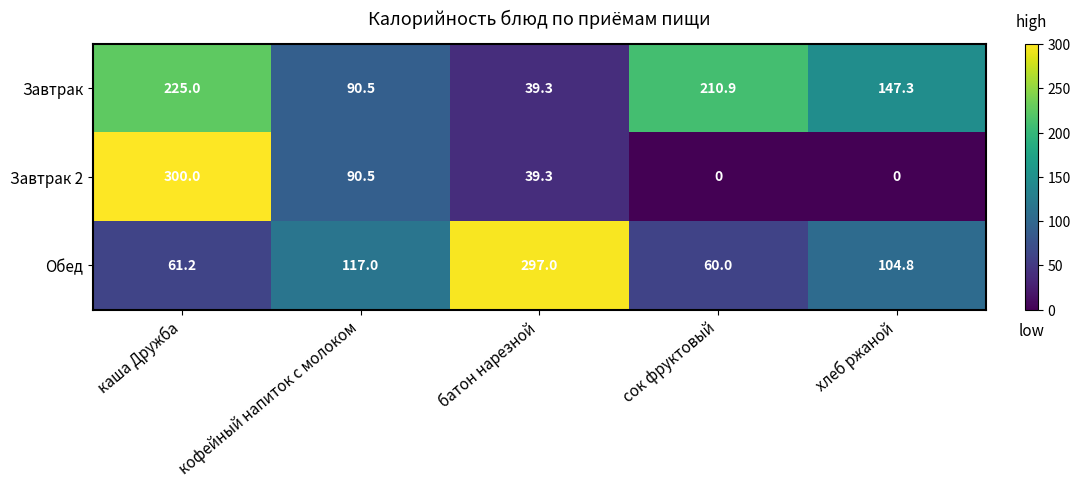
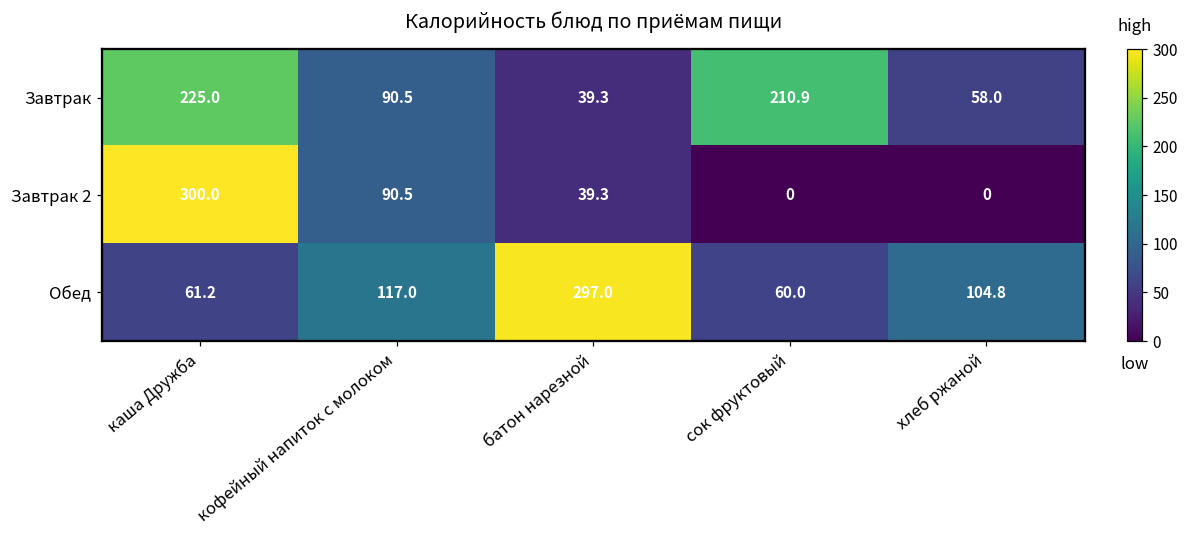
  {
    "Завтрак": {
      "каша Дружба": 225.0,
      "кофейный напиток с молоком": 90.5,
      "батон нарезной": 39.3,
      "сок фруктовый": 210.9,
-     "хлеб ржаной": 147.3
+     "хлеб ржаной": 58.0
    },
    "Завтрак 2": {
      "каша Дружба": 300.0,
      "кофейный напиток с молоком": 90.5,
      "батон нарезной": 39.3,
      "сок фруктовый": 0,
      "хлеб ржаной": 0
    },
    "Обед": {
      "каша Дружба": 61.2,
      "кофейный напиток с молоком": 117.0,
      "батон нарезной": 297.0,
      "сок фруктовый": 60.0,
      "хлеб ржаной": 104.8
    }
  }
